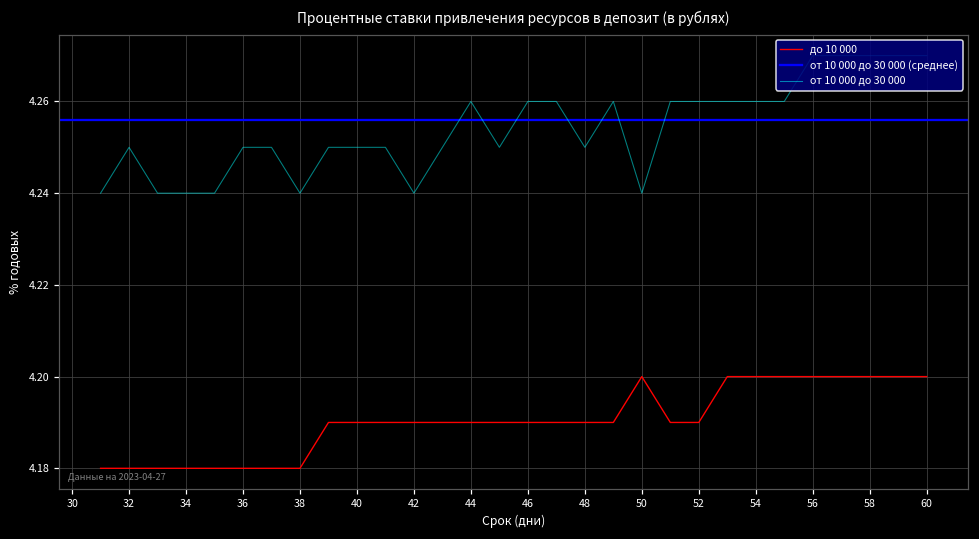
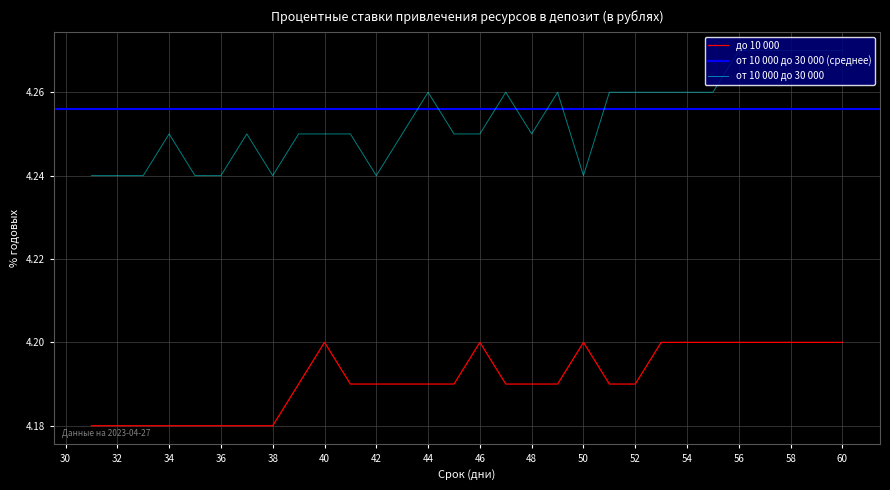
  {
    "до 10 000": {
      "34": 4.18,
      "36": 4.18,
      "38": 4.18,
-     "40": 4.19,
+     "40": 4.20,
      "42": 4.19,
      "44": 4.19,
-     "46": 4.19,
+     "46": 4.20,
      "48": 4.19,
      "50": 4.20,
      "52": 4.19,
      "54": 4.20,
      "56": 4.20,
      "58": 4.20,
      "60": 4.20
    },
    "от 10 000 до 30 000": {
-     "32": 4.25,
-     "34": 4.24,
-     "36": 4.25,
+     "32": 4.24,
+     "34": 4.25,
+     "36": 4.24,
      "38": 4.24,
      "40": 4.25,
      "42": 4.24,
      "44": 4.26,
-     "46": 4.26,
+     "46": 4.25,
      "48": 4.25,
      "50": 4.24,
      "52": 4.26,
      "54": 4.26
    }
  }
